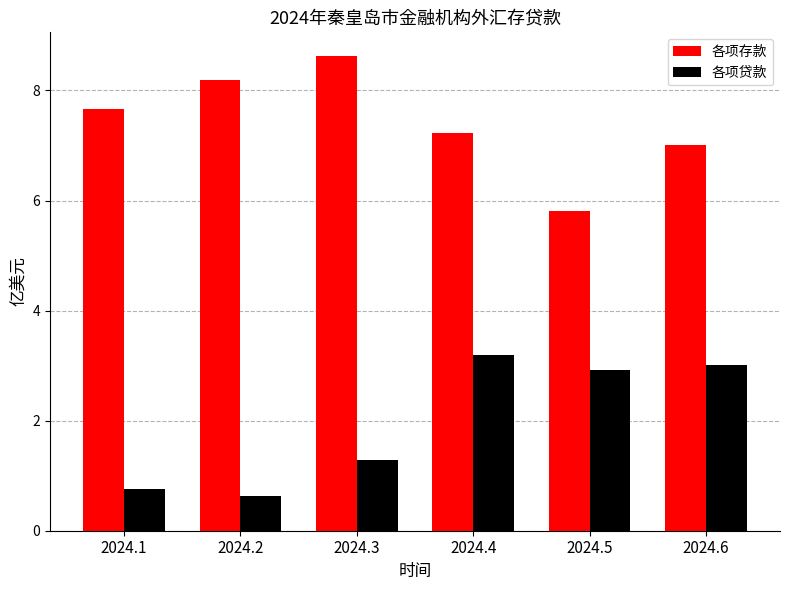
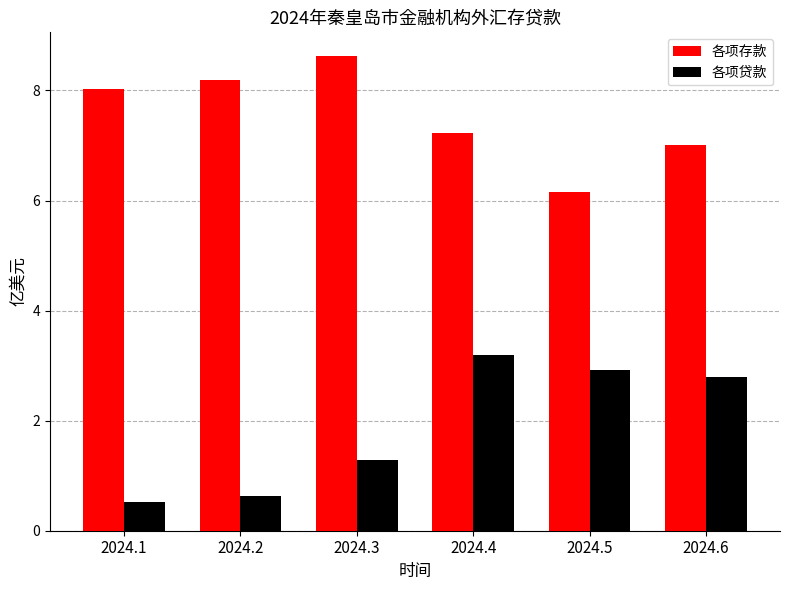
  {
    "各项存款": {
-     "2024.1": 7.7,
+     "2024.1": 8.0,
      "2024.2": 8.2,
      "2024.3": 8.6,
      "2024.4": 7.2,
-     "2024.5": 5.8,
+     "2024.5": 6.2,
      "2024.6": 7.0
    },
    "各项贷款": {
-     "2024.1": 0.8,
+     "2024.1": 0.5,
      "2024.2": 0.6,
      "2024.3": 1.3,
      "2024.4": 3.2,
      "2024.5": 2.9,
-     "2024.6": 3.0
+     "2024.6": 2.8
    }
  }
